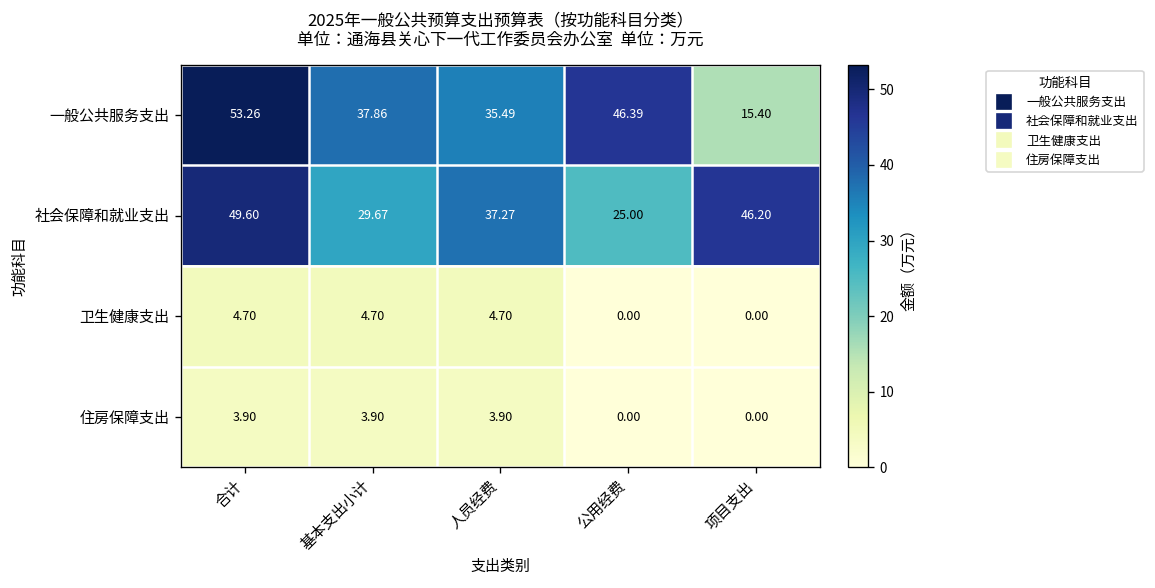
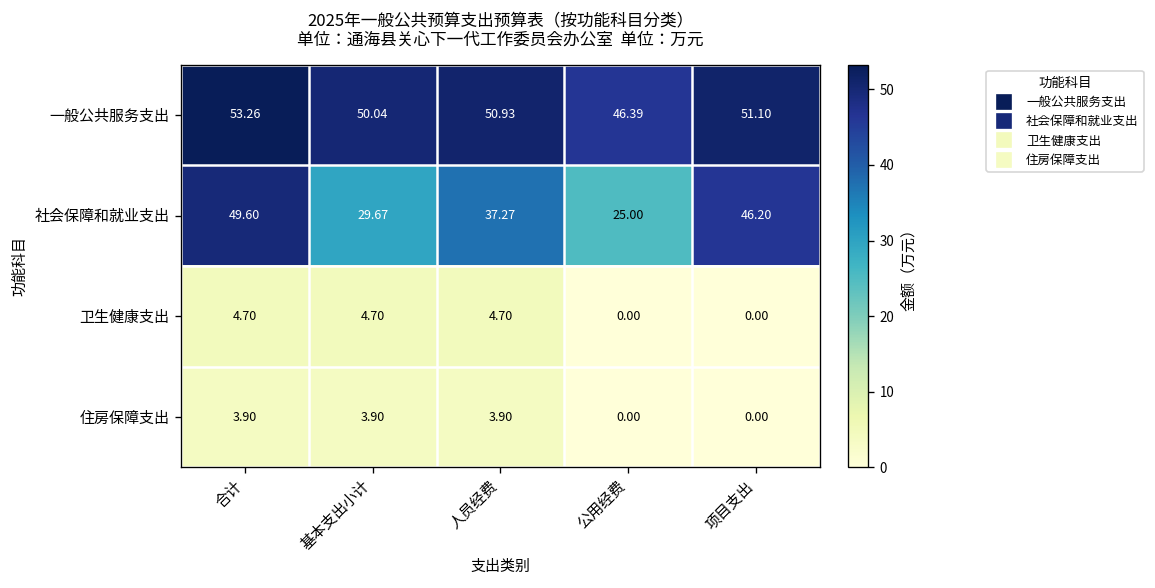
  {
    "一般公共服务支出": {
      "合计": 53.26,
-     "基本支出小计": 37.86,
-     "人员经费": 35.49,
+     "基本支出小计": 50.04,
+     "人员经费": 50.93,
      "公用经费": 46.39,
-     "项目支出": 15.40
+     "项目支出": 51.10
    },
    "社会保障和就业支出": {
      "合计": 49.60,
      "基本支出小计": 29.67,
      "人员经费": 37.27,
      "公用经费": 25.00,
      "项目支出": 46.20
    },
    "卫生健康支出": {
      "合计": 4.70,
      "基本支出小计": 4.70,
      "人员经费": 4.70,
      "公用经费": 0.00,
      "项目支出": 0.00
    },
    "住房保障支出": {
      "合计": 3.90,
      "基本支出小计": 3.90,
      "人员经费": 3.90,
      "公用经费": 0.00,
      "项目支出": 0.00
    }
  }
